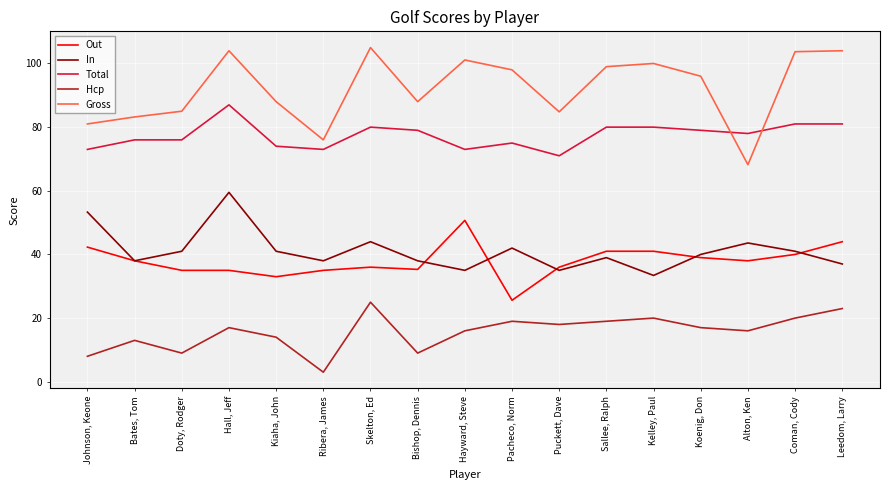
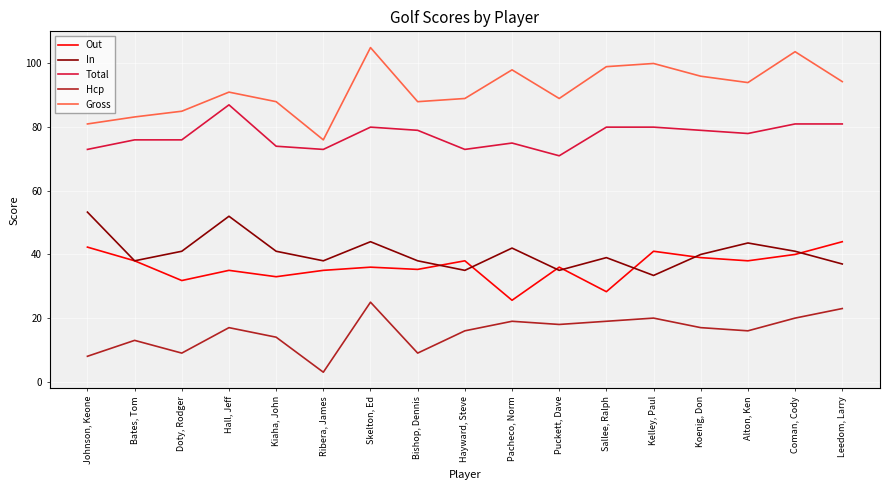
  {
    "Out": {
      "Johnson, Keone": 42,
-     "Doty, Rodger": 35,
+     "Doty, Rodger": 32,
      "Hall, Jeff": 35,
      "Kiaha, John": 33,
      "Ribera, James": 35,
      "Skelton, Ed": 36,
      "Bishop, Dennis": 35,
-     "Hayward, Steve": 51,
+     "Hayward, Steve": 38,
      "Pacheco, Norm": 26,
      "Puckett, Dave": 36,
-     "Sallee, Ralph": 41,
+     "Sallee, Ralph": 28,
      "Kelley, Paul": 41,
      "Koenig, Don": 39,
      "Alton, Ken": 38,
      "Coman, Cody": 40,
      "Leedom, Larry": 44
    },
    "In": {
      "Johnson, Keone": 53,
      "Doty, Rodger": 41,
-     "Hall, Jeff": 60,
+     "Hall, Jeff": 52,
      "Kiaha, John": 41,
      "Ribera, James": 38,
      "Skelton, Ed": 44,
      "Bishop, Dennis": 38,
      "Hayward, Steve": 35,
      "Pacheco, Norm": 42,
      "Puckett, Dave": 35,
      "Sallee, Ralph": 39,
      "Kelley, Paul": 33,
      "Koenig, Don": 40,
      "Alton, Ken": 44,
      "Coman, Cody": 41,
      "Leedom, Larry": 37
    },
    "Gross": {
      "Johnson, Keone": 81,
      "Bates, Tom": 83,
      "Doty, Rodger": 85,
-     "Hall, Jeff": 104,
+     "Hall, Jeff": 91,
      "Kiaha, John": 88,
      "Ribera, James": 76,
      "Skelton, Ed": 105,
      "Bishop, Dennis": 88,
-     "Hayward, Steve": 101,
+     "Hayward, Steve": 89,
      "Pacheco, Norm": 98,
-     "Puckett, Dave": 85,
+     "Puckett, Dave": 89,
      "Sallee, Ralph": 99,
      "Kelley, Paul": 100,
      "Koenig, Don": 96,
-     "Alton, Ken": 68,
+     "Alton, Ken": 94,
      "Coman, Cody": 104,
-     "Leedom, Larry": 104
+     "Leedom, Larry": 94
    }
  }
